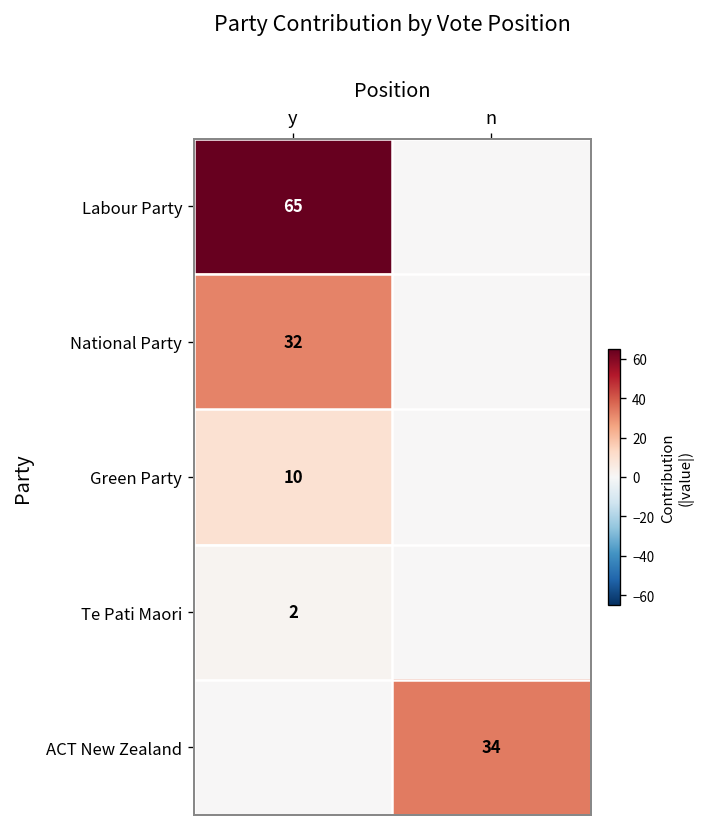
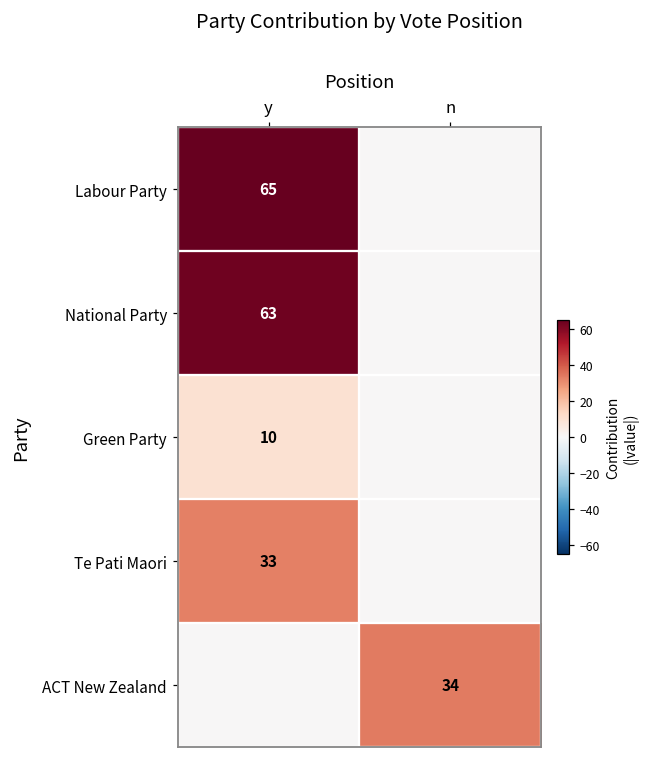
  {
    "Labour Party": {
      "y": 65
    },
    "National Party": {
-     "y": 32
+     "y": 63
    },
    "Green Party": {
      "y": 10
    },
    "Te Pati Maori": {
-     "y": 2
+     "y": 33
    },
    "ACT New Zealand": {
      "n": 34
    }
  }
